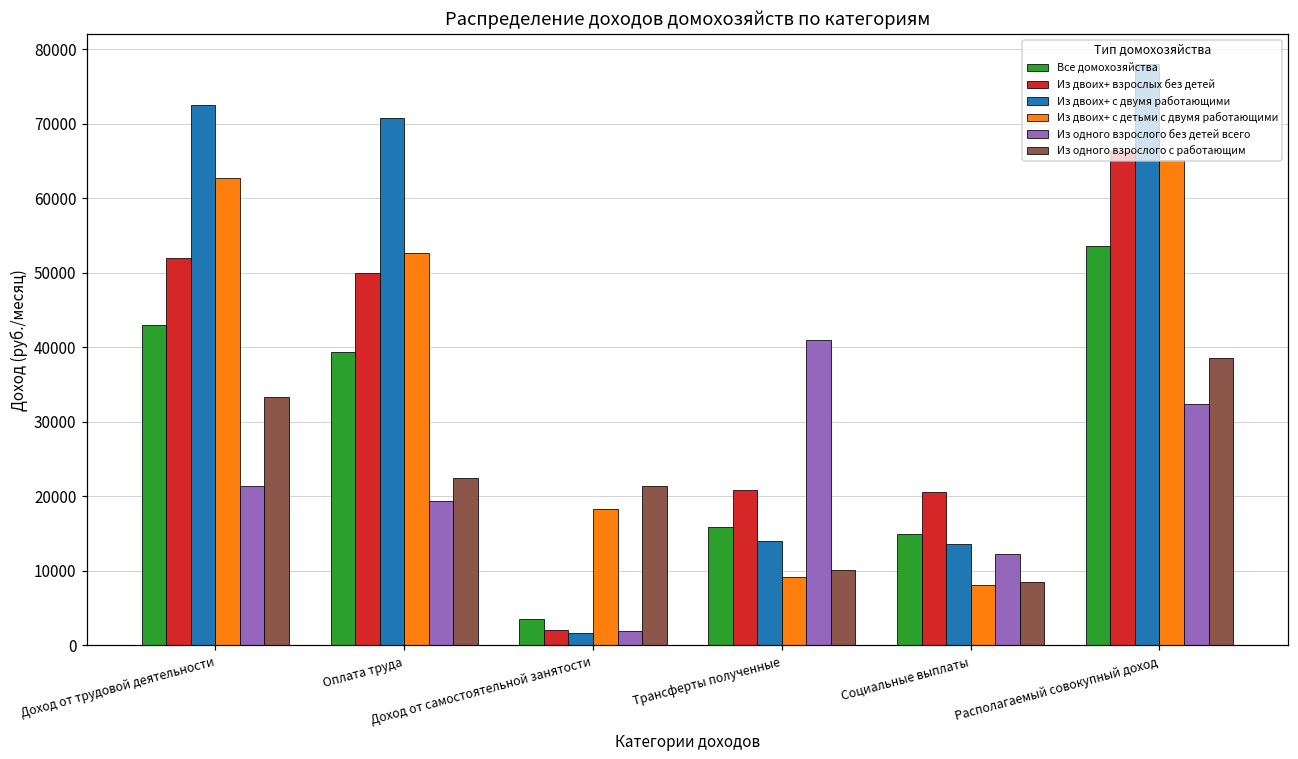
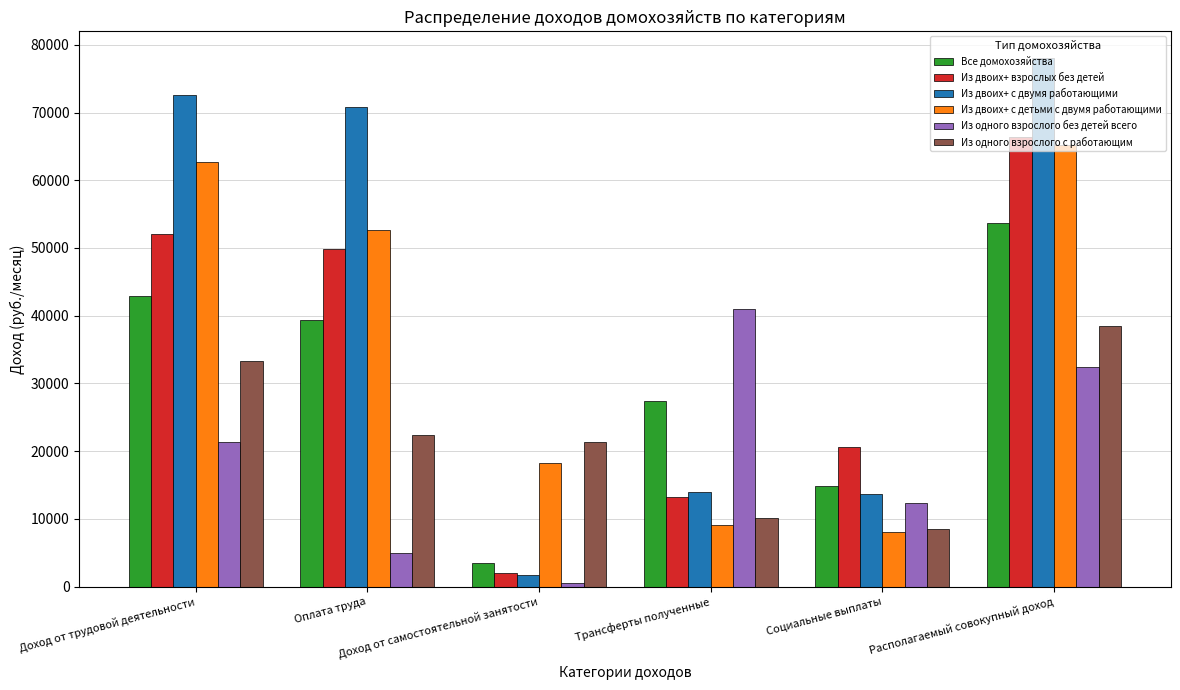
  {
    "Все домохозяйства": {
      "Доход от трудовой деятельности": 43000,
      "Оплата труда": 39000,
      "Доход от самостоятельной занятости": 4000,
-     "Трансферты полученные": 16000,
+     "Трансферты полученные": 27000,
      "Социальные выплаты": 15000,
      "Располагаемый совокупный доход": 54000
    },
    "Из двоих+ взрослых без детей": {
      "Доход от трудовой деятельности": 52000,
      "Оплата труда": 50000,
      "Доход от самостоятельной занятости": 2000,
-     "Трансферты полученные": 21000,
+     "Трансферты полученные": 13000,
      "Социальные выплаты": 21000
    },
    "Из двоих+ с двумя работающими": {
      "Доход от трудовой деятельности": 73000,
      "Оплата труда": 71000,
      "Доход от самостоятельной занятости": 2000,
      "Трансферты полученные": 14000,
      "Социальные выплаты": 14000
    },
    "Из двоих+ с детьми с двумя работающими": {
      "Доход от трудовой деятельности": 63000,
      "Оплата труда": 53000,
      "Доход от самостоятельной занятости": 18000,
      "Трансферты полученные": 9000,
      "Социальные выплаты": 8000
    },
    "Из одного взрослого без детей всего": {
      "Доход от трудовой деятельности": 21000,
-     "Оплата труда": 19000,
-     "Доход от самостоятельной занятости": 2000,
+     "Оплата труда": 5000,
+     "Доход от самостоятельной занятости": 1000,
      "Трансферты полученные": 41000,
      "Социальные выплаты": 12000,
      "Располагаемый совокупный доход": 32000
    },
    "Из одного взрослого с работающим": {
      "Доход от трудовой деятельности": 33000,
      "Оплата труда": 22000,
      "Доход от самостоятельной занятости": 21000,
      "Трансферты полученные": 10000,
      "Социальные выплаты": 8000,
      "Располагаемый совокупный доход": 39000
    }
  }
